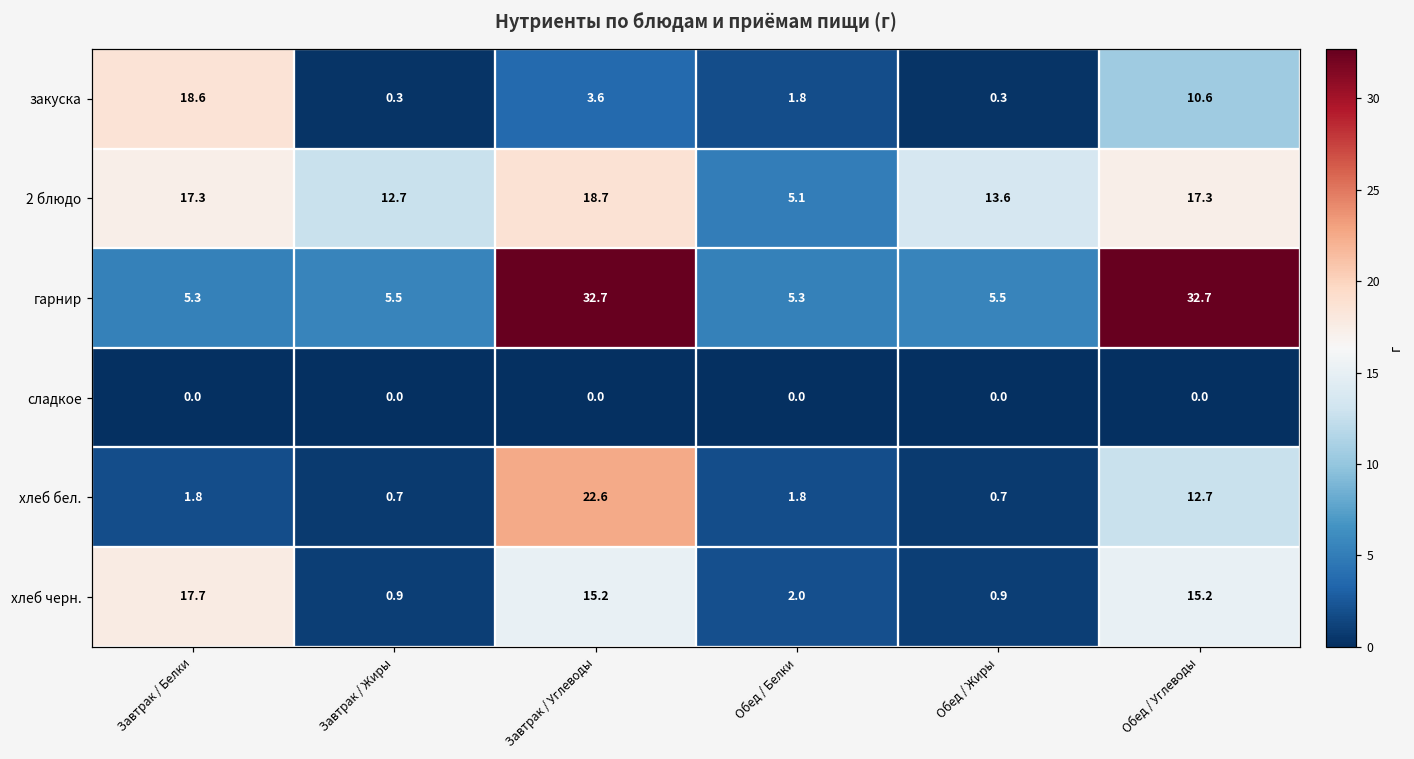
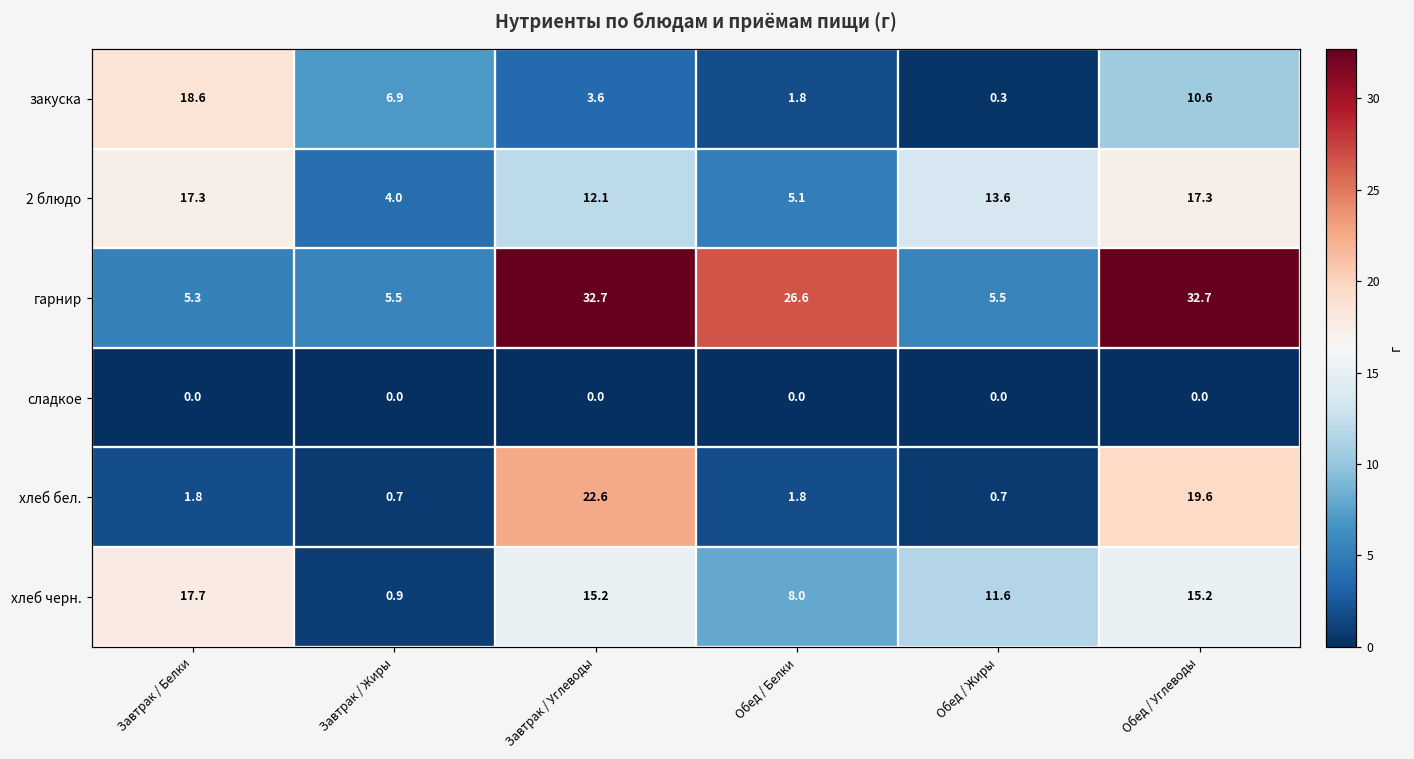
  {
    "закуска": {
      "Завтрак / Белки": 18.6,
-     "Завтрак / Жиры": 0.3,
+     "Завтрак / Жиры": 6.9,
      "Завтрак / Углеводы": 3.6,
      "Обед / Белки": 1.8,
      "Обед / Жиры": 0.3,
      "Обед / Углеводы": 10.6
    },
    "2 блюдо": {
      "Завтрак / Белки": 17.3,
-     "Завтрак / Жиры": 12.7,
-     "Завтрак / Углеводы": 18.7,
+     "Завтрак / Жиры": 4.0,
+     "Завтрак / Углеводы": 12.1,
      "Обед / Белки": 5.1,
      "Обед / Жиры": 13.6,
      "Обед / Углеводы": 17.3
    },
    "гарнир": {
      "Завтрак / Белки": 5.3,
      "Завтрак / Жиры": 5.5,
      "Завтрак / Углеводы": 32.7,
-     "Обед / Белки": 5.3,
+     "Обед / Белки": 26.6,
      "Обед / Жиры": 5.5,
      "Обед / Углеводы": 32.7
    },
    "сладкое": {
      "Завтрак / Белки": 0.0,
      "Завтрак / Жиры": 0.0,
      "Завтрак / Углеводы": 0.0,
      "Обед / Белки": 0.0,
      "Обед / Жиры": 0.0,
      "Обед / Углеводы": 0.0
    },
    "хлеб бел.": {
      "Завтрак / Белки": 1.8,
      "Завтрак / Жиры": 0.7,
      "Завтрак / Углеводы": 22.6,
      "Обед / Белки": 1.8,
      "Обед / Жиры": 0.7,
-     "Обед / Углеводы": 12.7
+     "Обед / Углеводы": 19.6
    },
    "хлеб черн.": {
      "Завтрак / Белки": 17.7,
      "Завтрак / Жиры": 0.9,
      "Завтрак / Углеводы": 15.2,
-     "Обед / Белки": 2.0,
-     "Обед / Жиры": 0.9,
+     "Обед / Белки": 8.0,
+     "Обед / Жиры": 11.6,
      "Обед / Углеводы": 15.2
    }
  }
